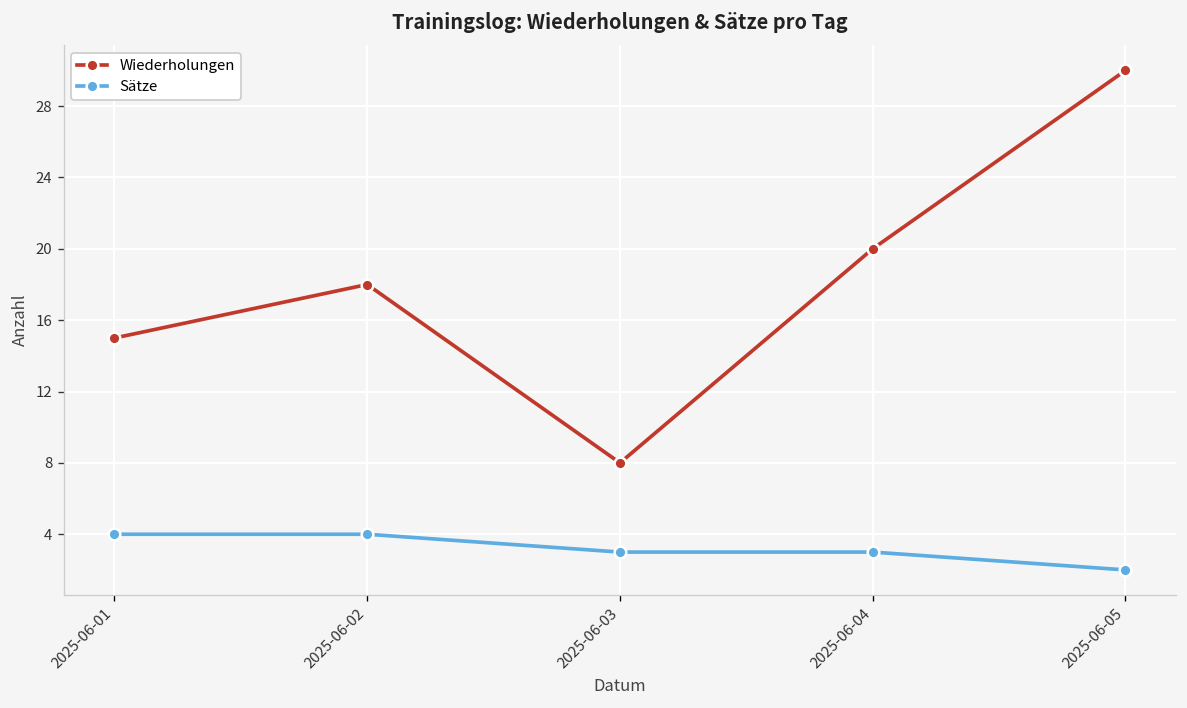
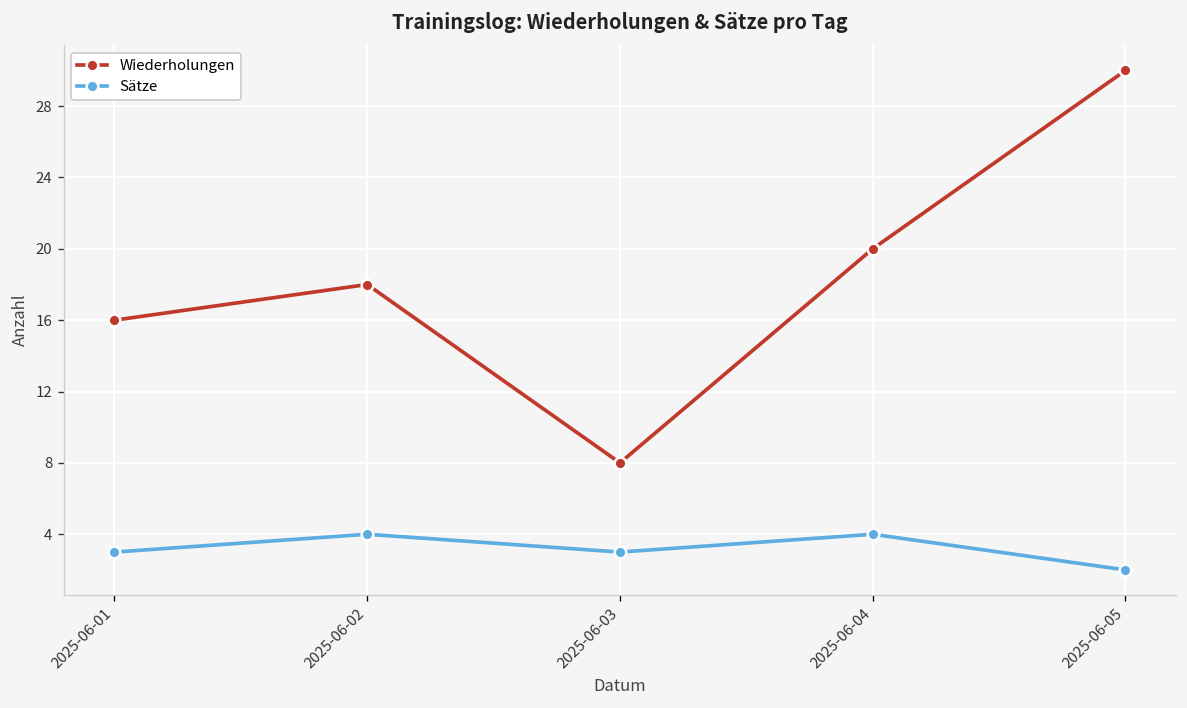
  {
    "Wiederholungen": {
-     "2025-06-01": 15,
+     "2025-06-01": 16,
      "2025-06-02": 18,
      "2025-06-03": 8,
      "2025-06-04": 20,
      "2025-06-05": 30
    },
    "Sätze": {
-     "2025-06-01": 4,
+     "2025-06-01": 3,
      "2025-06-02": 4,
      "2025-06-03": 3,
-     "2025-06-04": 3,
+     "2025-06-04": 4,
      "2025-06-05": 2
    }
  }
